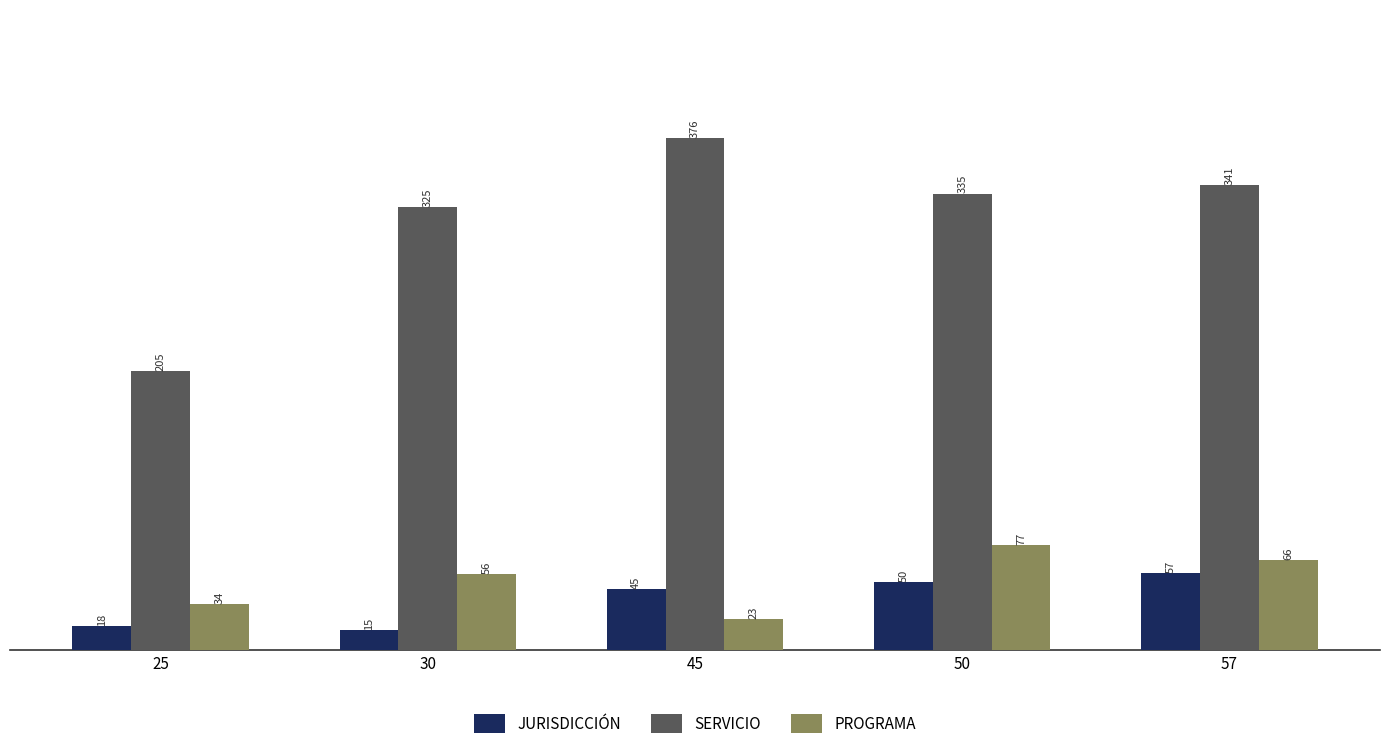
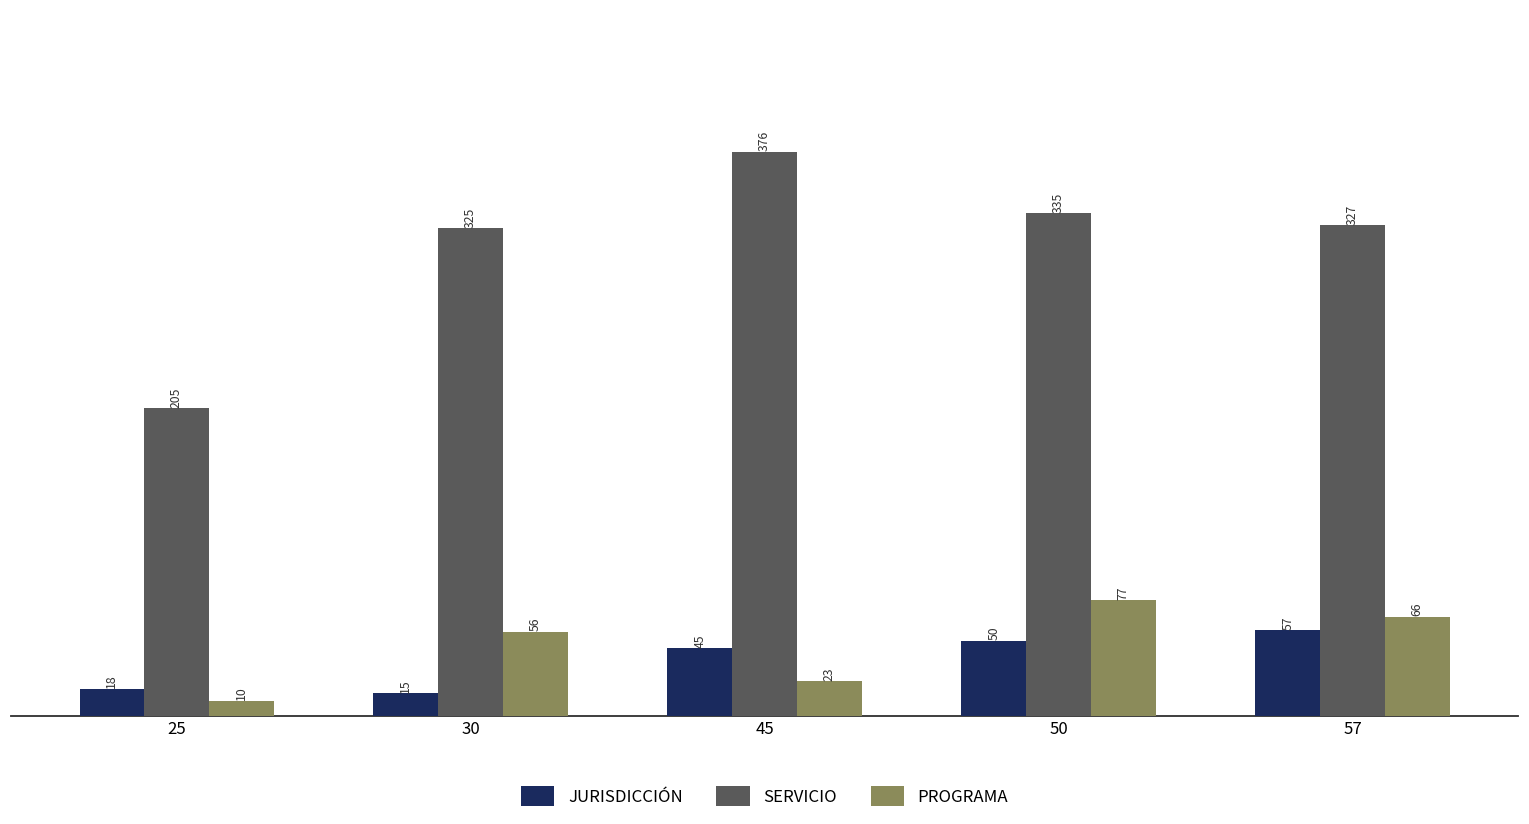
  {
    "JURISDICCIÓN": {
      "25": 18,
      "30": 15,
      "45": 45,
      "50": 50,
      "57": 57
    },
    "SERVICIO": {
      "25": 205,
      "30": 325,
      "45": 376,
      "50": 335,
-     "57": 341
+     "57": 327
    },
    "PROGRAMA": {
-     "25": 34,
+     "25": 10,
      "30": 56,
      "45": 23,
      "50": 77,
      "57": 66
    }
  }
